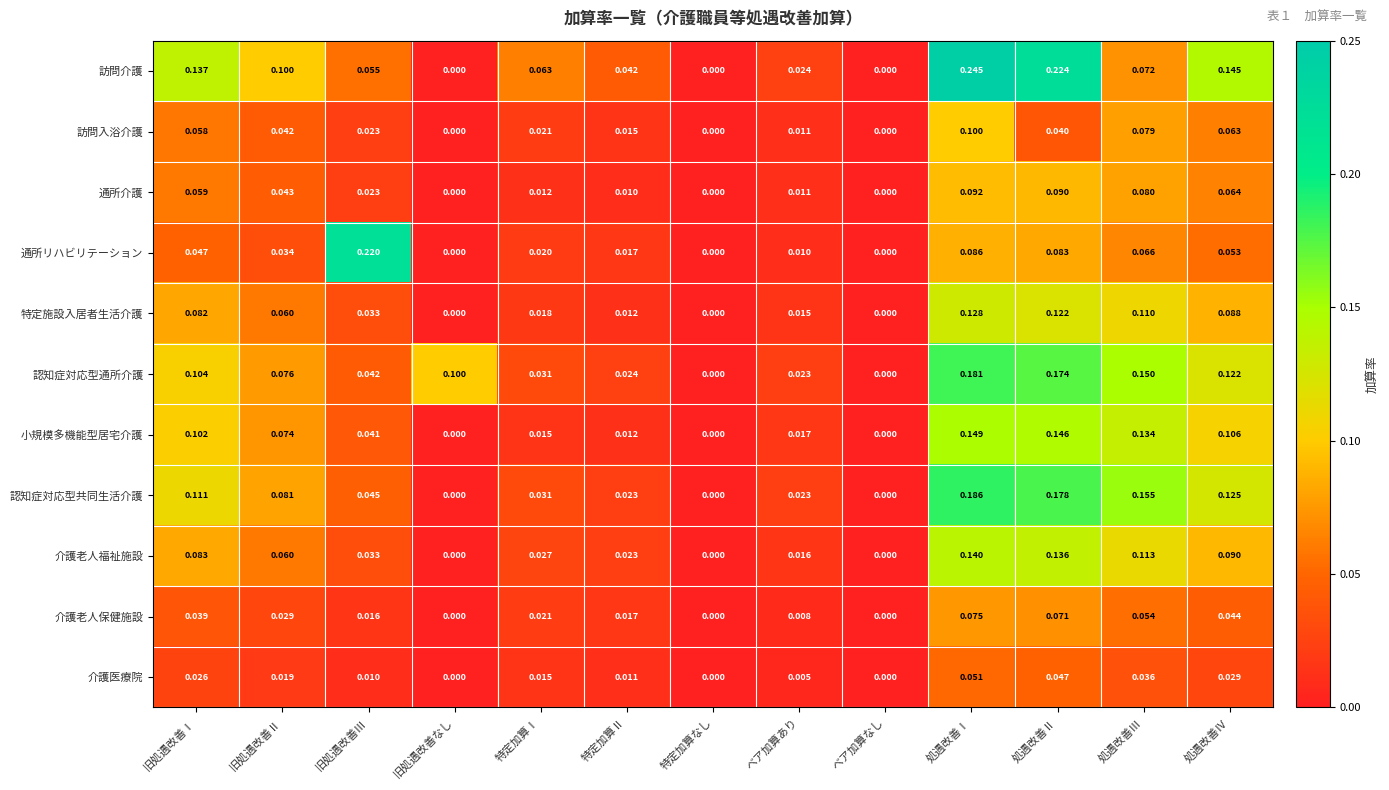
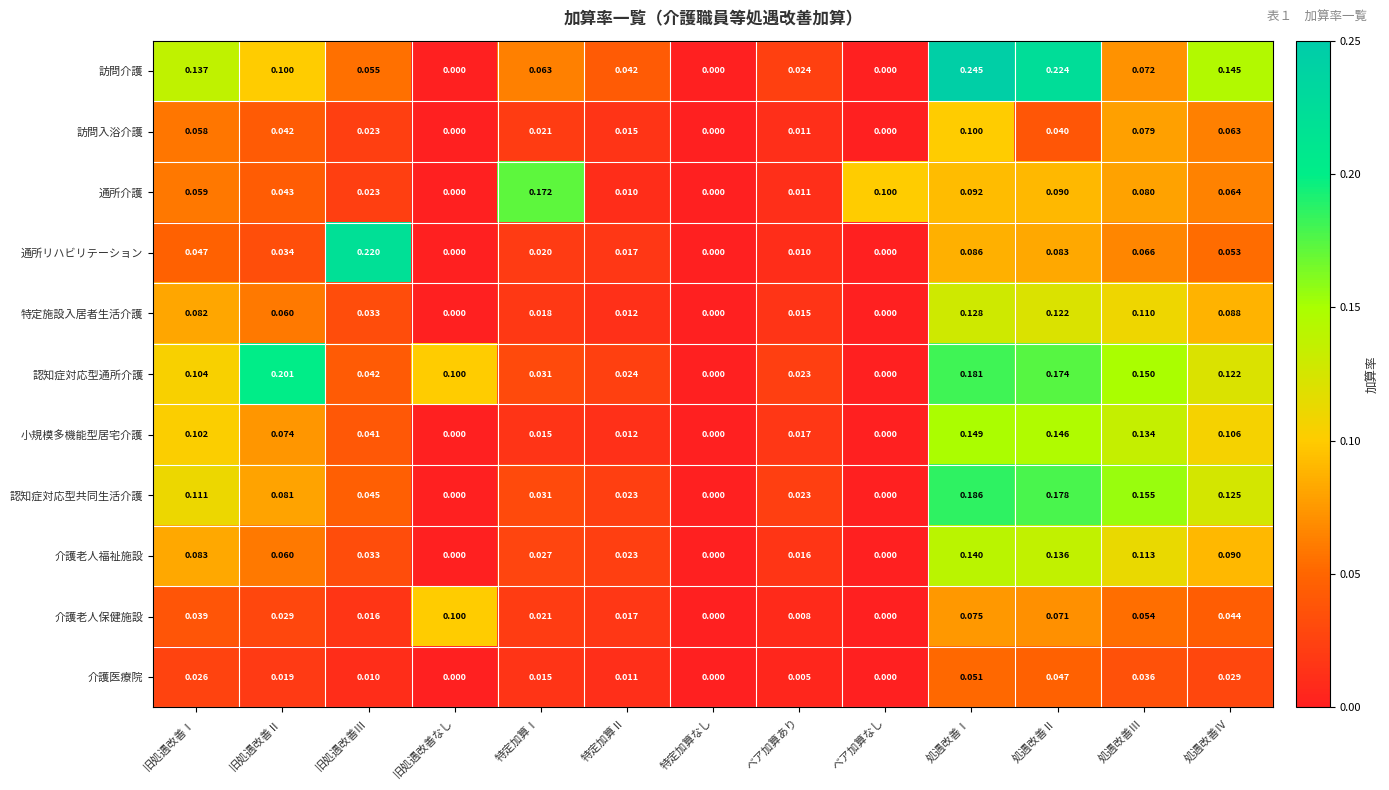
  {
    "訪問介護": {
      "旧処遇改善Ⅰ": 0.137,
      "旧処遇改善Ⅱ": 0.100,
      "旧処遇改善Ⅲ": 0.055,
      "旧処遇改善なし": 0.000,
      "特定加算Ⅰ": 0.063,
      "特定加算Ⅱ": 0.042,
      "特定加算なし": 0.000,
      "ベア加算あり": 0.024,
      "ベア加算なし": 0.000,
      "処遇改善Ⅰ": 0.245,
      "処遇改善Ⅱ": 0.224,
      "処遇改善Ⅲ": 0.072,
      "処遇改善Ⅳ": 0.145
    },
    "訪問入浴介護": {
      "旧処遇改善Ⅰ": 0.058,
      "旧処遇改善Ⅱ": 0.042,
      "旧処遇改善Ⅲ": 0.023,
      "旧処遇改善なし": 0.000,
      "特定加算Ⅰ": 0.021,
      "特定加算Ⅱ": 0.015,
      "特定加算なし": 0.000,
      "ベア加算あり": 0.011,
      "ベア加算なし": 0.000,
      "処遇改善Ⅰ": 0.100,
      "処遇改善Ⅱ": 0.040,
      "処遇改善Ⅲ": 0.079,
      "処遇改善Ⅳ": 0.063
    },
    "通所介護": {
      "旧処遇改善Ⅰ": 0.059,
      "旧処遇改善Ⅱ": 0.043,
      "旧処遇改善Ⅲ": 0.023,
      "旧処遇改善なし": 0.000,
-     "特定加算Ⅰ": 0.012,
+     "特定加算Ⅰ": 0.172,
      "特定加算Ⅱ": 0.010,
      "特定加算なし": 0.000,
      "ベア加算あり": 0.011,
-     "ベア加算なし": 0.000,
+     "ベア加算なし": 0.100,
      "処遇改善Ⅰ": 0.092,
      "処遇改善Ⅱ": 0.090,
      "処遇改善Ⅲ": 0.080,
      "処遇改善Ⅳ": 0.064
    },
    "通所リハビリテーション": {
      "旧処遇改善Ⅰ": 0.047,
      "旧処遇改善Ⅱ": 0.034,
      "旧処遇改善Ⅲ": 0.220,
      "旧処遇改善なし": 0.000,
      "特定加算Ⅰ": 0.020,
      "特定加算Ⅱ": 0.017,
      "特定加算なし": 0.000,
      "ベア加算あり": 0.010,
      "ベア加算なし": 0.000,
      "処遇改善Ⅰ": 0.086,
      "処遇改善Ⅱ": 0.083,
      "処遇改善Ⅲ": 0.066,
      "処遇改善Ⅳ": 0.053
    },
    "特定施設入居者生活介護": {
      "旧処遇改善Ⅰ": 0.082,
      "旧処遇改善Ⅱ": 0.060,
      "旧処遇改善Ⅲ": 0.033,
      "旧処遇改善なし": 0.000,
      "特定加算Ⅰ": 0.018,
      "特定加算Ⅱ": 0.012,
      "特定加算なし": 0.000,
      "ベア加算あり": 0.015,
      "ベア加算なし": 0.000,
      "処遇改善Ⅰ": 0.128,
      "処遇改善Ⅱ": 0.122,
      "処遇改善Ⅲ": 0.110,
      "処遇改善Ⅳ": 0.088
    },
    "認知症対応型通所介護": {
      "旧処遇改善Ⅰ": 0.104,
-     "旧処遇改善Ⅱ": 0.076,
+     "旧処遇改善Ⅱ": 0.201,
      "旧処遇改善Ⅲ": 0.042,
      "旧処遇改善なし": 0.100,
      "特定加算Ⅰ": 0.031,
      "特定加算Ⅱ": 0.024,
      "特定加算なし": 0.000,
      "ベア加算あり": 0.023,
      "ベア加算なし": 0.000,
      "処遇改善Ⅰ": 0.181,
      "処遇改善Ⅱ": 0.174,
      "処遇改善Ⅲ": 0.150,
      "処遇改善Ⅳ": 0.122
    },
    "小規模多機能型居宅介護": {
      "旧処遇改善Ⅰ": 0.102,
      "旧処遇改善Ⅱ": 0.074,
      "旧処遇改善Ⅲ": 0.041,
      "旧処遇改善なし": 0.000,
      "特定加算Ⅰ": 0.015,
      "特定加算Ⅱ": 0.012,
      "特定加算なし": 0.000,
      "ベア加算あり": 0.017,
      "ベア加算なし": 0.000,
      "処遇改善Ⅰ": 0.149,
      "処遇改善Ⅱ": 0.146,
      "処遇改善Ⅲ": 0.134,
      "処遇改善Ⅳ": 0.106
    },
    "認知症対応型共同生活介護": {
      "旧処遇改善Ⅰ": 0.111,
      "旧処遇改善Ⅱ": 0.081,
      "旧処遇改善Ⅲ": 0.045,
      "旧処遇改善なし": 0.000,
      "特定加算Ⅰ": 0.031,
      "特定加算Ⅱ": 0.023,
      "特定加算なし": 0.000,
      "ベア加算あり": 0.023,
      "ベア加算なし": 0.000,
      "処遇改善Ⅰ": 0.186,
      "処遇改善Ⅱ": 0.178,
      "処遇改善Ⅲ": 0.155,
      "処遇改善Ⅳ": 0.125
    },
    "介護老人福祉施設": {
      "旧処遇改善Ⅰ": 0.083,
      "旧処遇改善Ⅱ": 0.060,
      "旧処遇改善Ⅲ": 0.033,
      "旧処遇改善なし": 0.000,
      "特定加算Ⅰ": 0.027,
      "特定加算Ⅱ": 0.023,
      "特定加算なし": 0.000,
      "ベア加算あり": 0.016,
      "ベア加算なし": 0.000,
      "処遇改善Ⅰ": 0.140,
      "処遇改善Ⅱ": 0.136,
      "処遇改善Ⅲ": 0.113,
      "処遇改善Ⅳ": 0.090
    },
    "介護老人保健施設": {
      "旧処遇改善Ⅰ": 0.039,
      "旧処遇改善Ⅱ": 0.029,
      "旧処遇改善Ⅲ": 0.016,
-     "旧処遇改善なし": 0.000,
+     "旧処遇改善なし": 0.100,
      "特定加算Ⅰ": 0.021,
      "特定加算Ⅱ": 0.017,
      "特定加算なし": 0.000,
      "ベア加算あり": 0.008,
      "ベア加算なし": 0.000,
      "処遇改善Ⅰ": 0.075,
      "処遇改善Ⅱ": 0.071,
      "処遇改善Ⅲ": 0.054,
      "処遇改善Ⅳ": 0.044
    },
    "介護医療院": {
      "旧処遇改善Ⅰ": 0.026,
      "旧処遇改善Ⅱ": 0.019,
      "旧処遇改善Ⅲ": 0.010,
      "旧処遇改善なし": 0.000,
      "特定加算Ⅰ": 0.015,
      "特定加算Ⅱ": 0.011,
      "特定加算なし": 0.000,
      "ベア加算あり": 0.005,
      "ベア加算なし": 0.000,
      "処遇改善Ⅰ": 0.051,
      "処遇改善Ⅱ": 0.047,
      "処遇改善Ⅲ": 0.036,
      "処遇改善Ⅳ": 0.029
    }
  }
